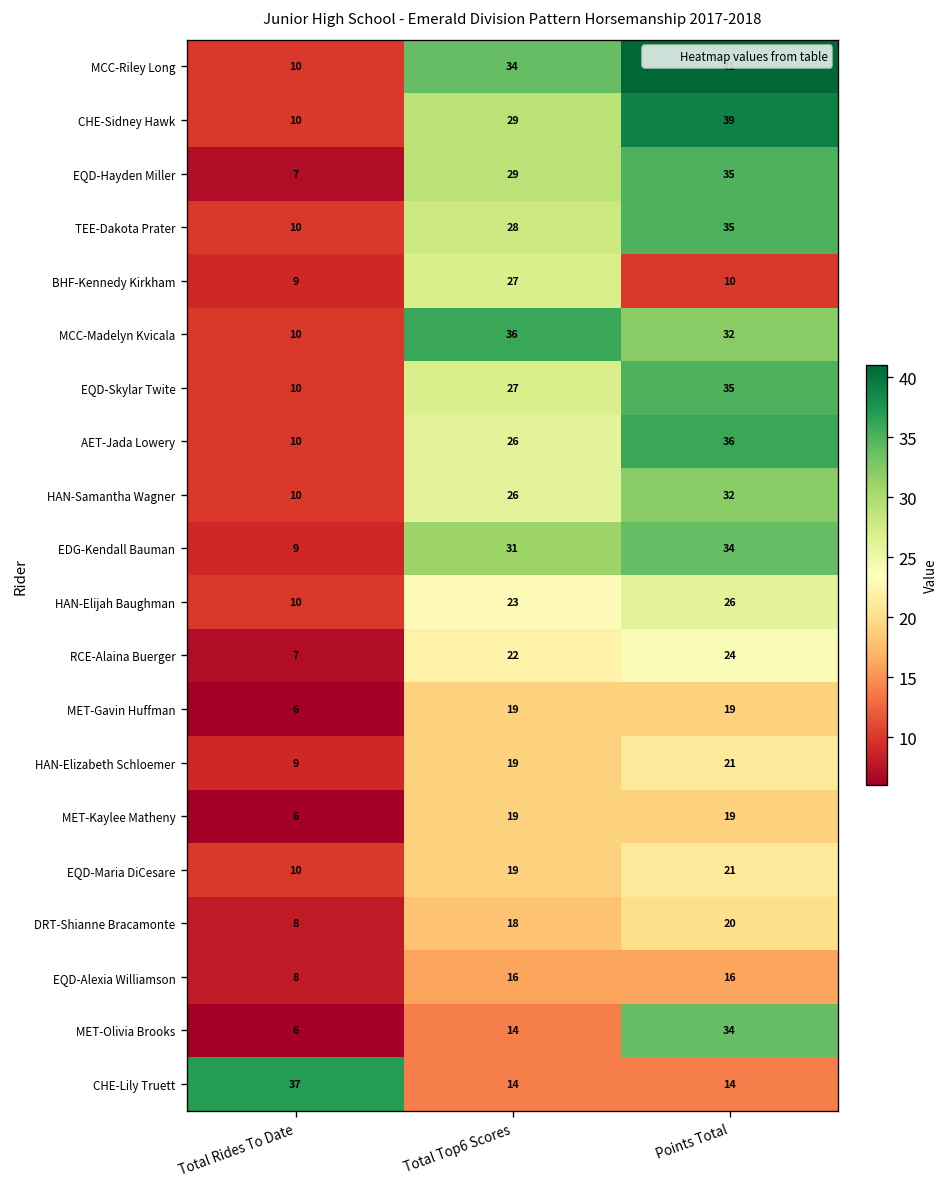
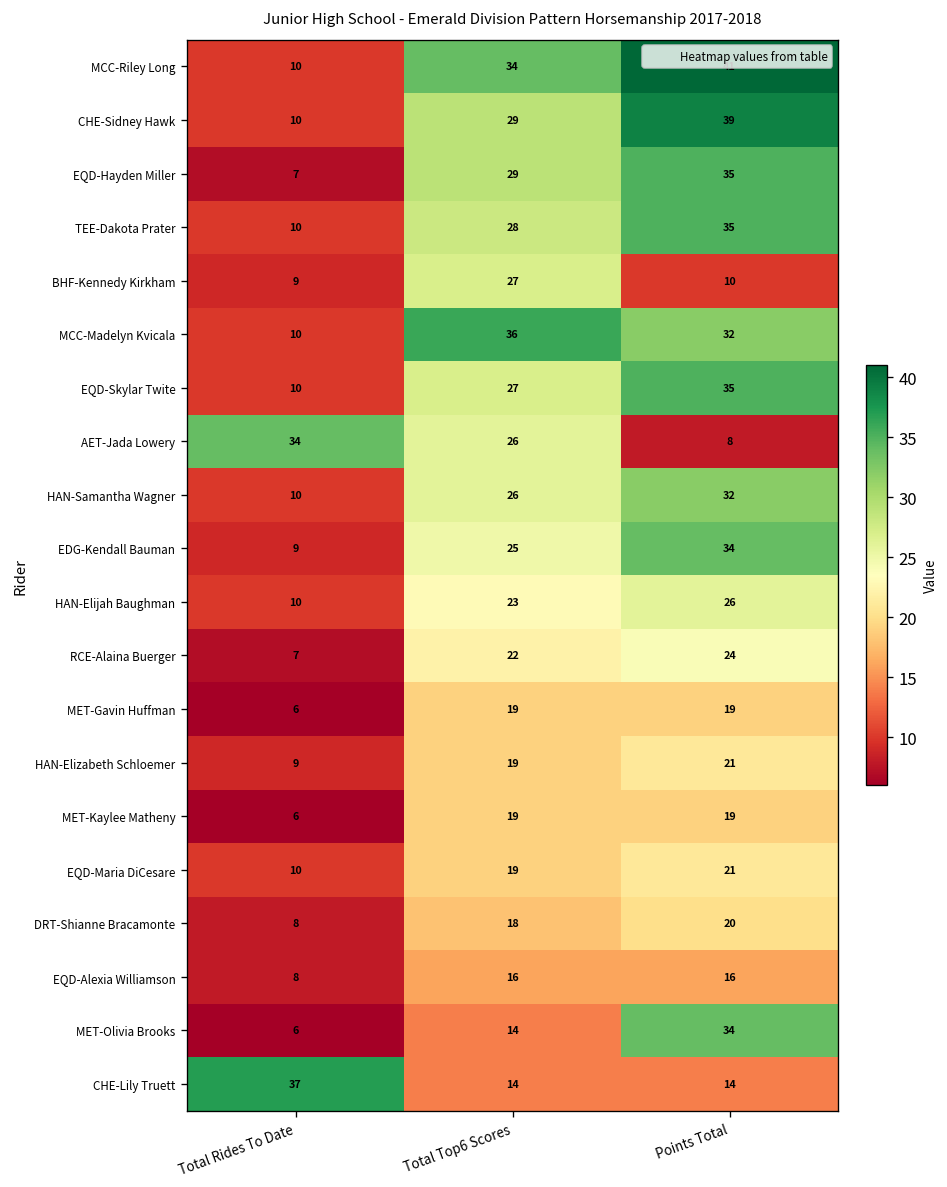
  {
    "MCC-Riley Long": {
      "Total Rides To Date": 10,
      "Total Top6 Scores": 34
    },
    "CHE-Sidney Hawk": {
      "Total Rides To Date": 10,
      "Total Top6 Scores": 29,
      "Points Total": 39
    },
    "EQD-Hayden Miller": {
      "Total Rides To Date": 7,
      "Total Top6 Scores": 29,
      "Points Total": 35
    },
    "TEE-Dakota Prater": {
      "Total Rides To Date": 10,
      "Total Top6 Scores": 28,
      "Points Total": 35
    },
    "BHF-Kennedy Kirkham": {
      "Total Rides To Date": 9,
      "Total Top6 Scores": 27,
      "Points Total": 10
    },
    "MCC-Madelyn Kvicala": {
      "Total Rides To Date": 10,
      "Total Top6 Scores": 36,
      "Points Total": 32
    },
    "EQD-Skylar Twite": {
      "Total Rides To Date": 10,
      "Total Top6 Scores": 27,
      "Points Total": 35
    },
    "AET-Jada Lowery": {
-     "Total Rides To Date": 10,
+     "Total Rides To Date": 34,
      "Total Top6 Scores": 26,
-     "Points Total": 36
+     "Points Total": 8
    },
    "HAN-Samantha Wagner": {
      "Total Rides To Date": 10,
      "Total Top6 Scores": 26,
      "Points Total": 32
    },
    "EDG-Kendall Bauman": {
      "Total Rides To Date": 9,
-     "Total Top6 Scores": 31,
+     "Total Top6 Scores": 25,
      "Points Total": 34
    },
    "HAN-Elijah Baughman": {
      "Total Rides To Date": 10,
      "Total Top6 Scores": 23,
      "Points Total": 26
    },
    "RCE-Alaina Buerger": {
      "Total Rides To Date": 7,
      "Total Top6 Scores": 22,
      "Points Total": 24
    },
    "MET-Gavin Huffman": {
      "Total Rides To Date": 6,
      "Total Top6 Scores": 19,
      "Points Total": 19
    },
    "HAN-Elizabeth Schloemer": {
      "Total Rides To Date": 9,
      "Total Top6 Scores": 19,
      "Points Total": 21
    },
    "MET-Kaylee Matheny": {
      "Total Rides To Date": 6,
      "Total Top6 Scores": 19,
      "Points Total": 19
    },
    "EQD-Maria DiCesare": {
      "Total Rides To Date": 10,
      "Total Top6 Scores": 19,
      "Points Total": 21
    },
    "DRT-Shianne Bracamonte": {
      "Total Rides To Date": 8,
      "Total Top6 Scores": 18,
      "Points Total": 20
    },
    "EQD-Alexia Williamson": {
      "Total Rides To Date": 8,
      "Total Top6 Scores": 16,
      "Points Total": 16
    },
    "MET-Olivia Brooks": {
      "Total Rides To Date": 6,
      "Total Top6 Scores": 14,
      "Points Total": 34
    },
    "CHE-Lily Truett": {
      "Total Rides To Date": 37,
      "Total Top6 Scores": 14,
      "Points Total": 14
    }
  }
